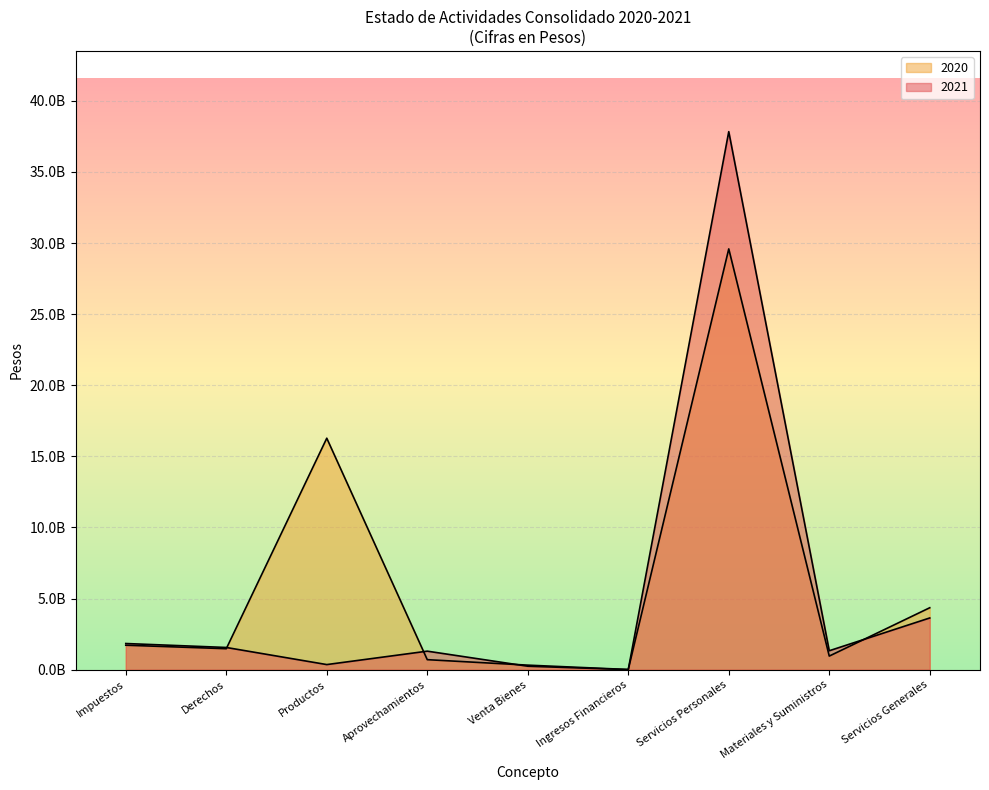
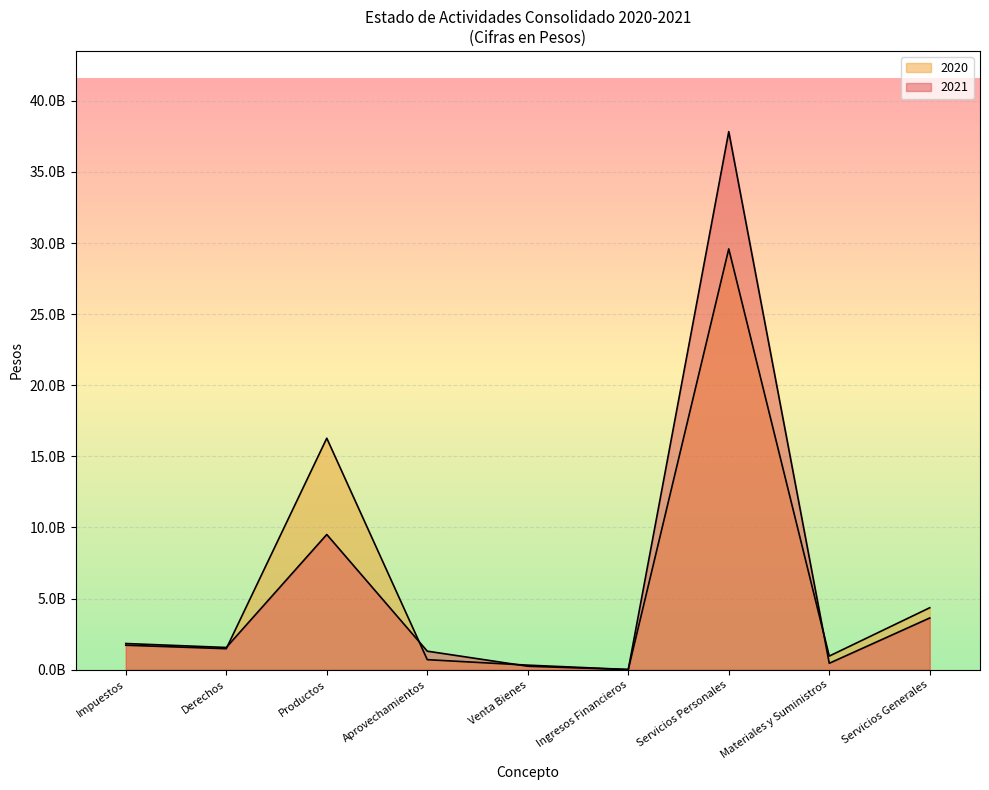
  {
    "2020": {
      "Productos": 16300000000,
      "Aprovechamientos": 700000000,
      "Servicios Personales": 29600000000,
      "Materiales y Suministros": 1000000000,
      "Servicios Generales": 4400000000
    },
    "2021": {
-     "Productos": 400000000,
+     "Productos": 9500000000,
      "Aprovechamientos": 1300000000,
      "Servicios Personales": 37800000000,
-     "Materiales y Suministros": 1300000000,
+     "Materiales y Suministros": 500000000,
      "Servicios Generales": 3600000000
    }
  }
